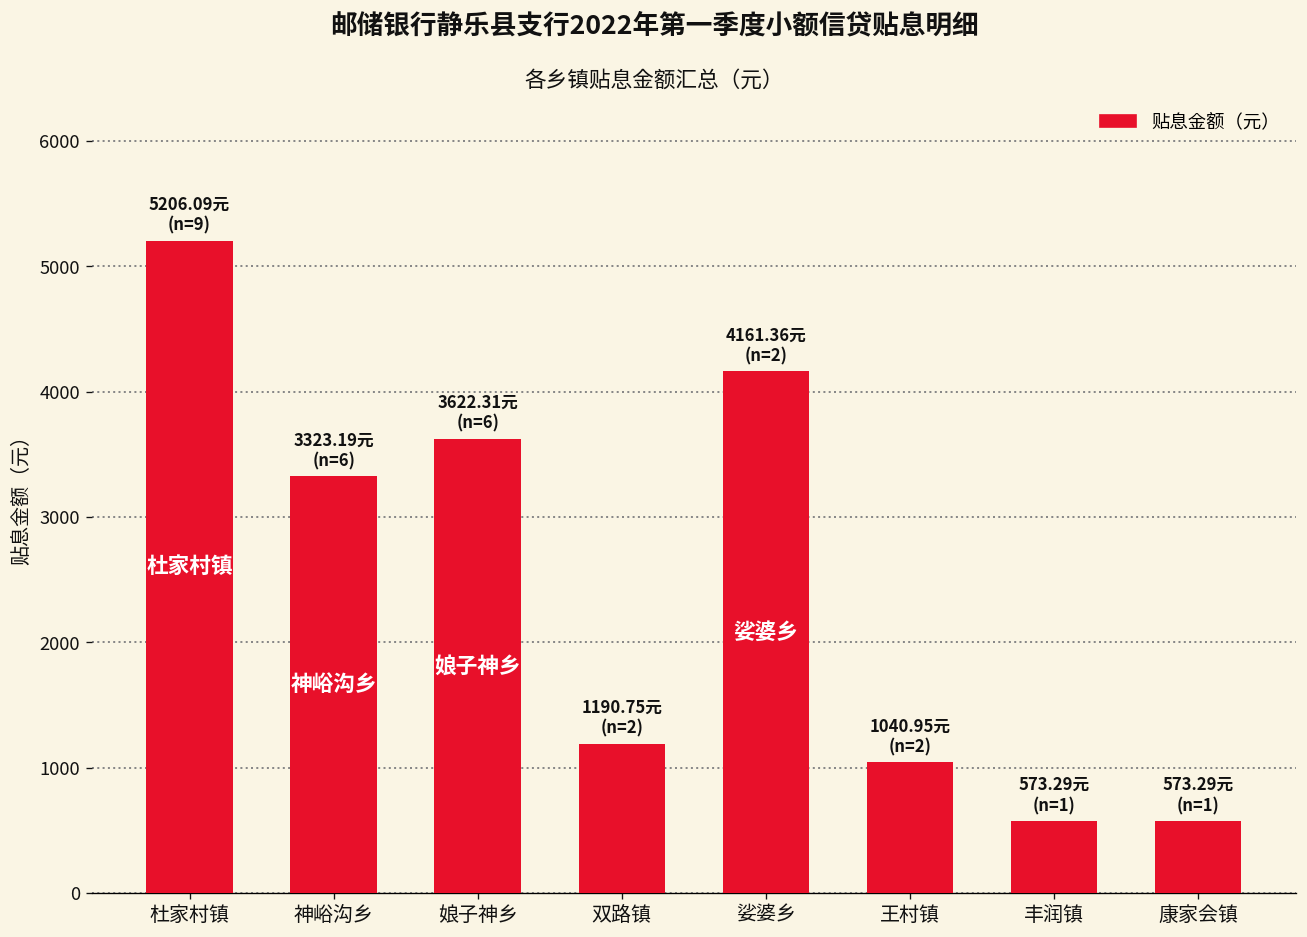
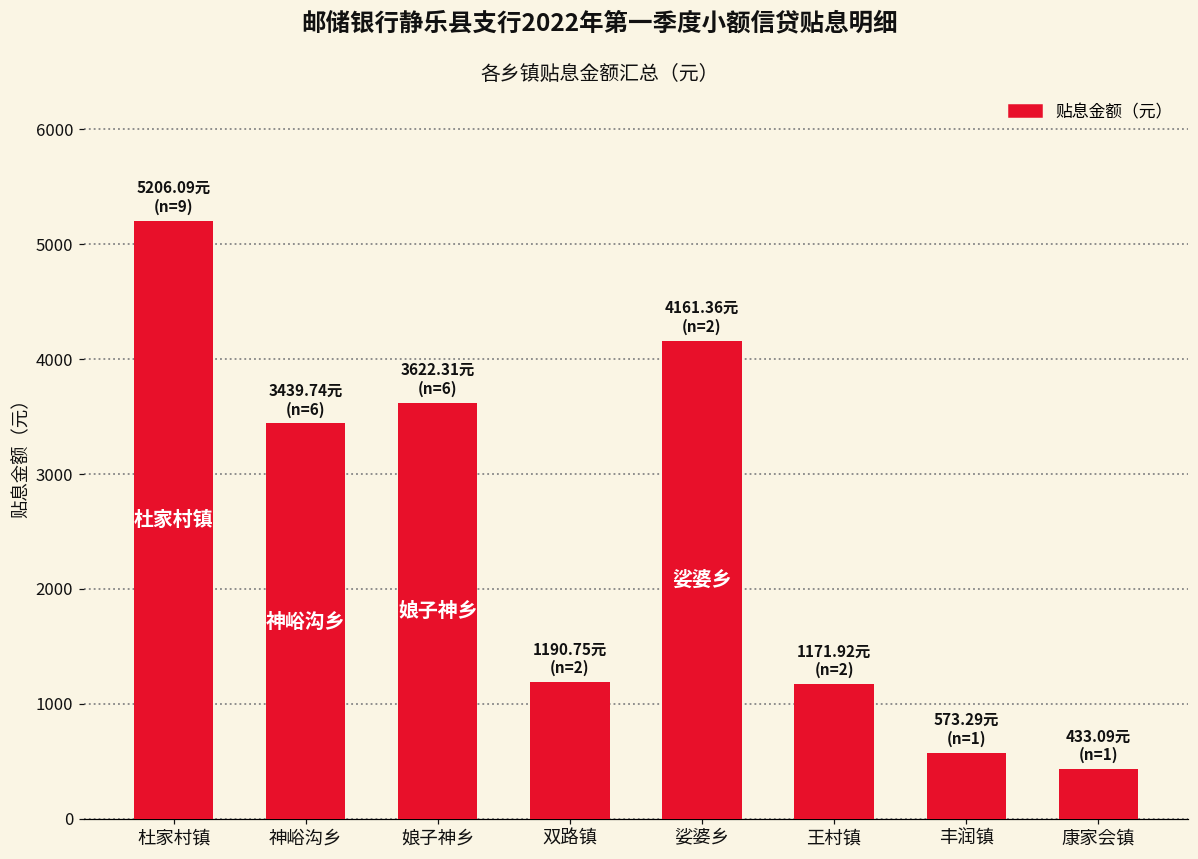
  {
    "杜家村镇": "5206.09元",
-   "神峪沟乡": "3323.19元",
+   "神峪沟乡": "3439.74元",
    "娘子神乡": "3622.31元",
    "双路镇": "1190.75元",
    "娑婆乡": "4161.36元",
-   "王村镇": "1040.95元",
+   "王村镇": "1171.92元",
    "丰润镇": "573.29元",
-   "康家会镇": "573.29元"
+   "康家会镇": "433.09元"
  }
